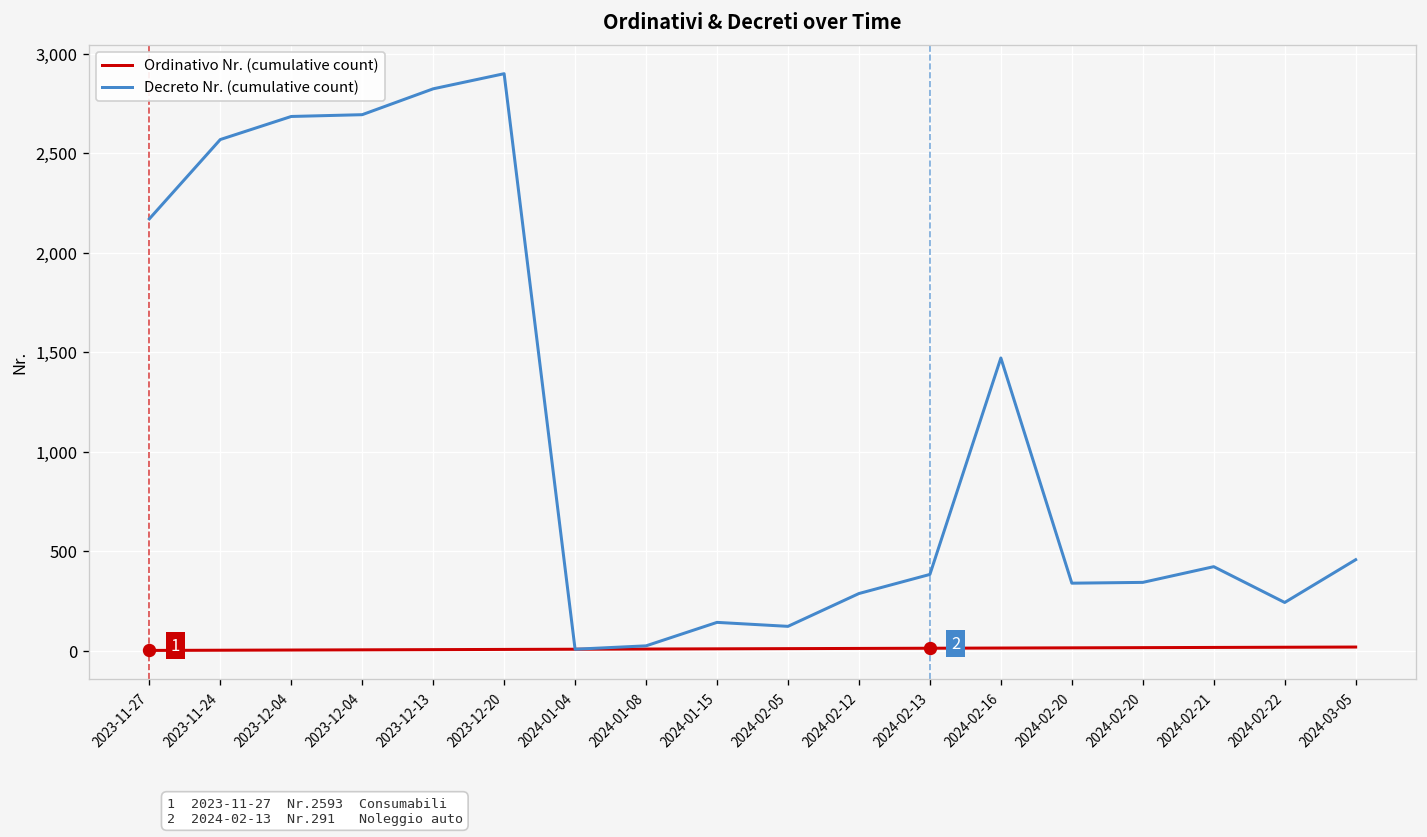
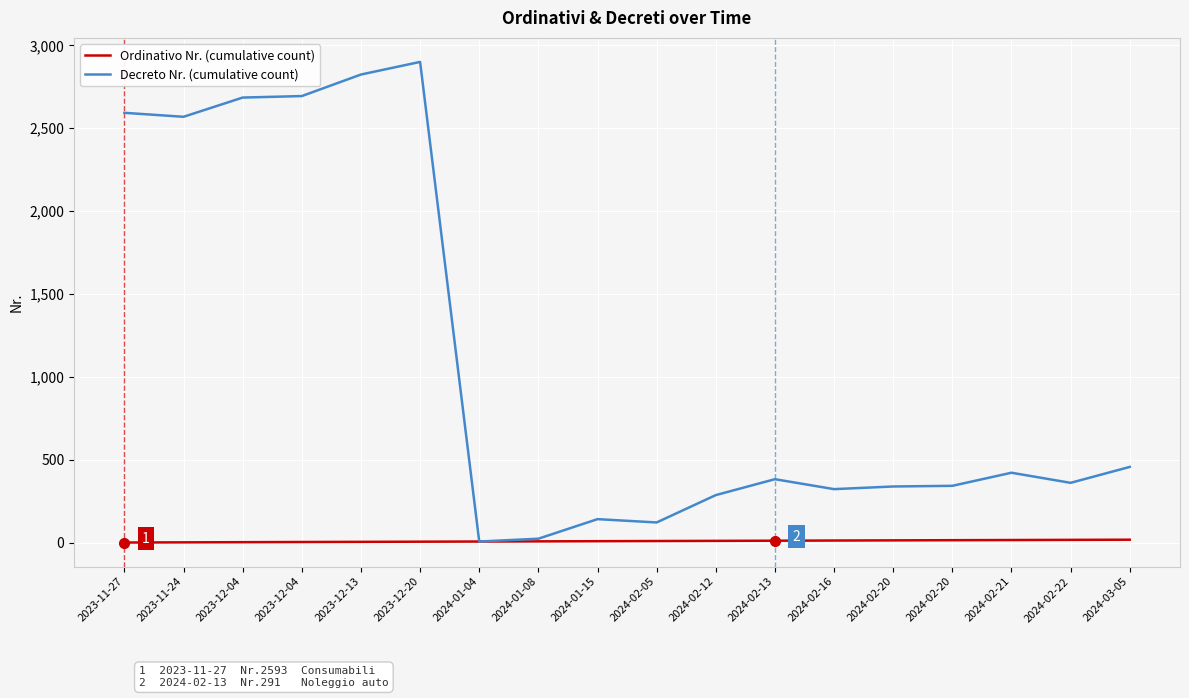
  {
    "Decreto Nr. (cumulative count)": {
-     "2023-11-27": "2,170",
+     "2023-11-27": "2,590",
      "2023-11-24": "2,570",
      "2023-12-13": "2,820",
      "2023-12-20": "2,900",
      "2024-01-08": "20",
      "2024-01-15": "140",
      "2024-02-05": "120",
      "2024-02-12": "290",
      "2024-02-13": "380",
-     "2024-02-16": "1,470",
+     "2024-02-16": "320",
      "2024-02-21": "420",
-     "2024-02-22": "240",
+     "2024-02-22": "360",
      "2024-03-05": "460"
    }
  }
